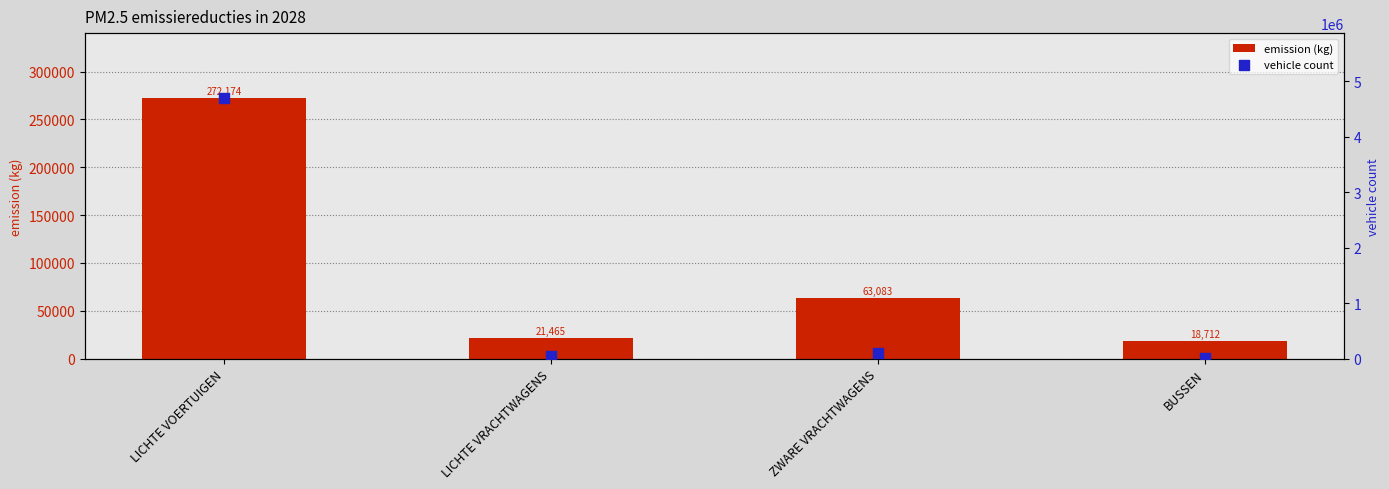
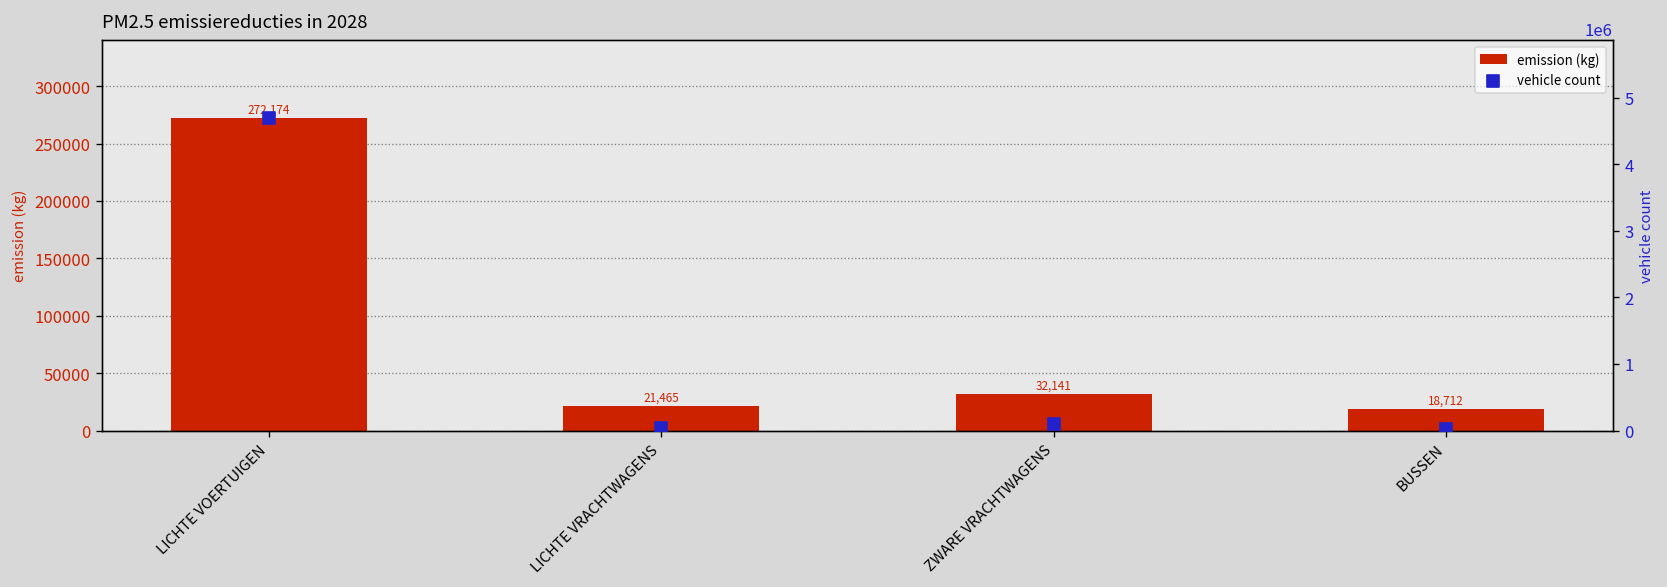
  {
    "emission (kg)": {
      "LICHTE VRACHTWAGENS": "21,465",
-     "ZWARE VRACHTWAGENS": "63,083",
+     "ZWARE VRACHTWAGENS": "32,141",
      "BUSSEN": "18,712"
    }
  }
